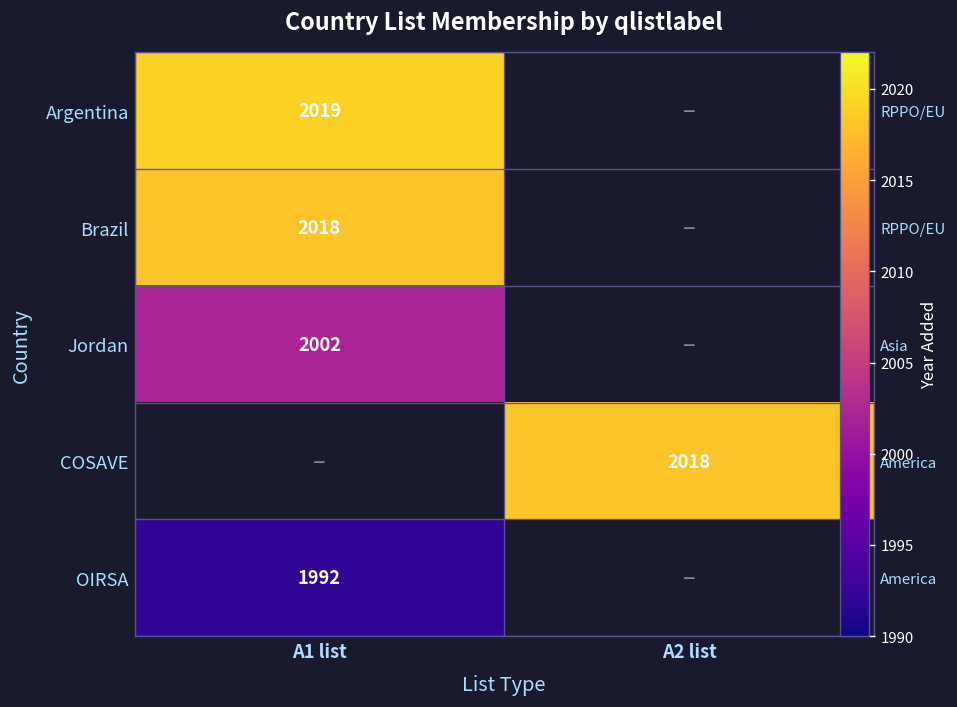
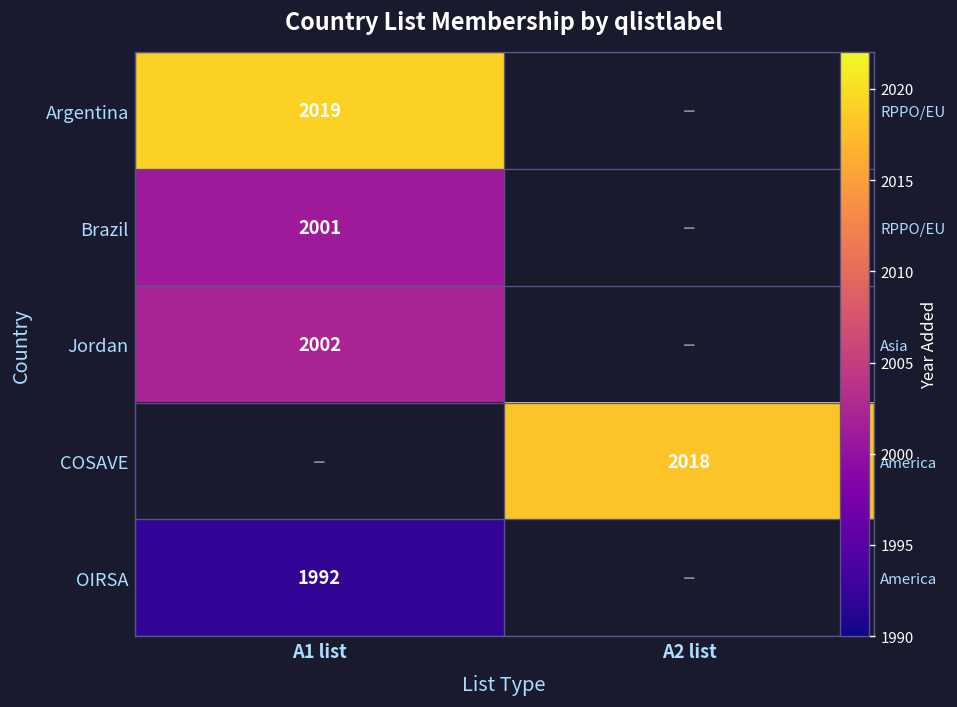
  {
    "Argentina": {
      "A1 list": 2019
    },
    "Brazil": {
-     "A1 list": 2018
+     "A1 list": 2001
    },
    "Jordan": {
      "A1 list": 2002
    },
    "COSAVE": {
      "A2 list": 2018
    },
    "OIRSA": {
      "A1 list": 1992
    }
  }
